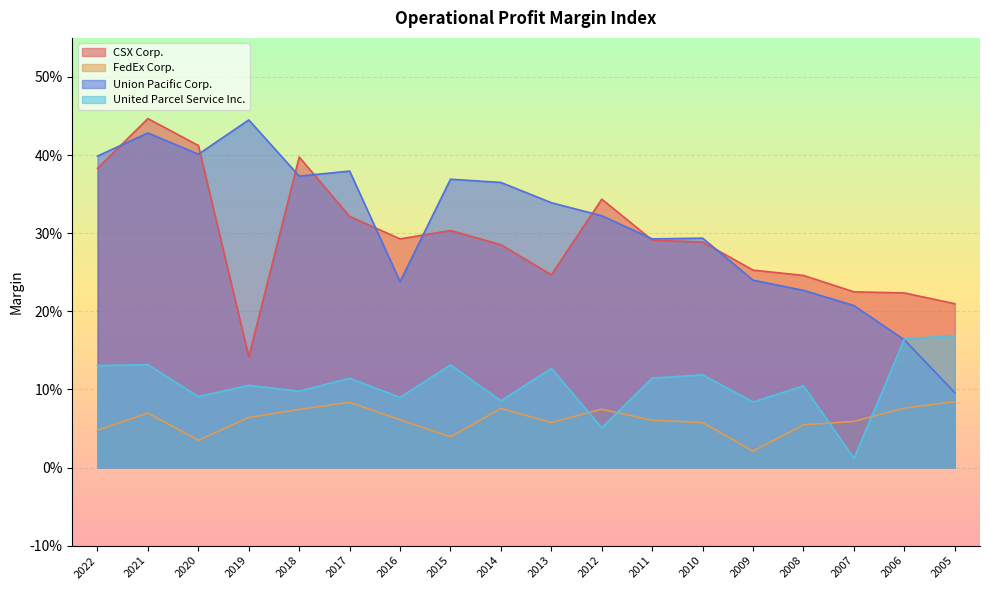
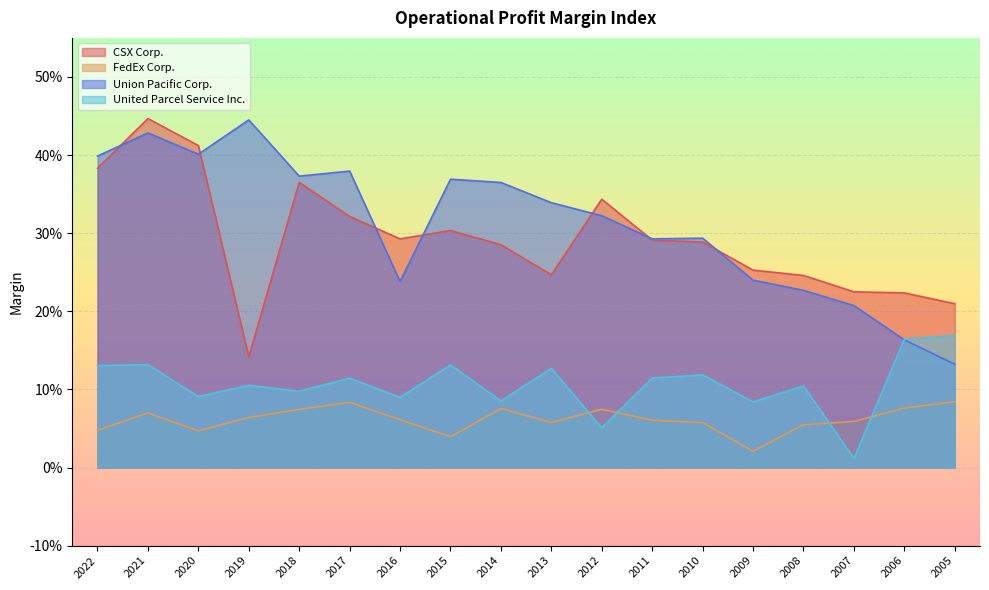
  {
    "CSX Corp.": {
      "2022": "38%",
      "2021": "45%",
      "2020": "41%",
      "2019": "14%",
-     "2018": "40%",
+     "2018": "37%",
      "2017": "32%",
      "2016": "29%",
      "2015": "30%",
      "2014": "29%",
      "2013": "25%",
      "2012": "34%",
      "2010": "29%",
      "2009": "25%",
      "2008": "25%",
      "2007": "22%",
      "2006": "22%",
      "2005": "21%"
    },
    "FedEx Corp.": {
      "2022": "5%",
      "2021": "7%",
-     "2020": "3%",
+     "2020": "5%",
      "2019": "6%",
      "2018": "7%",
      "2017": "8%",
      "2016": "6%",
      "2015": "4%",
      "2014": "8%",
      "2013": "6%",
      "2012": "7%",
      "2011": "6%",
      "2010": "6%",
      "2009": "2%",
      "2008": "5%",
      "2007": "6%",
      "2006": "8%",
      "2005": "8%"
    },
    "Union Pacific Corp.": {
      "2022": "40%",
      "2021": "43%",
      "2020": "40%",
      "2019": "45%",
      "2018": "37%",
      "2017": "38%",
      "2016": "24%",
      "2015": "37%",
      "2014": "36%",
      "2013": "34%",
      "2012": "32%",
      "2010": "29%",
      "2009": "24%",
      "2008": "23%",
      "2007": "21%",
-     "2005": "10%"
+     "2005": "13%"
    },
    "United Parcel Service Inc.": {
      "2022": "13%",
      "2021": "13%",
      "2020": "9%",
      "2019": "11%",
      "2018": "10%",
      "2017": "11%",
      "2016": "9%",
      "2015": "13%",
      "2014": "9%",
      "2013": "13%",
      "2012": "5%",
      "2011": "11%",
      "2010": "12%",
      "2009": "8%",
      "2008": "10%",
      "2007": "1%",
      "2005": "17%"
    }
  }
